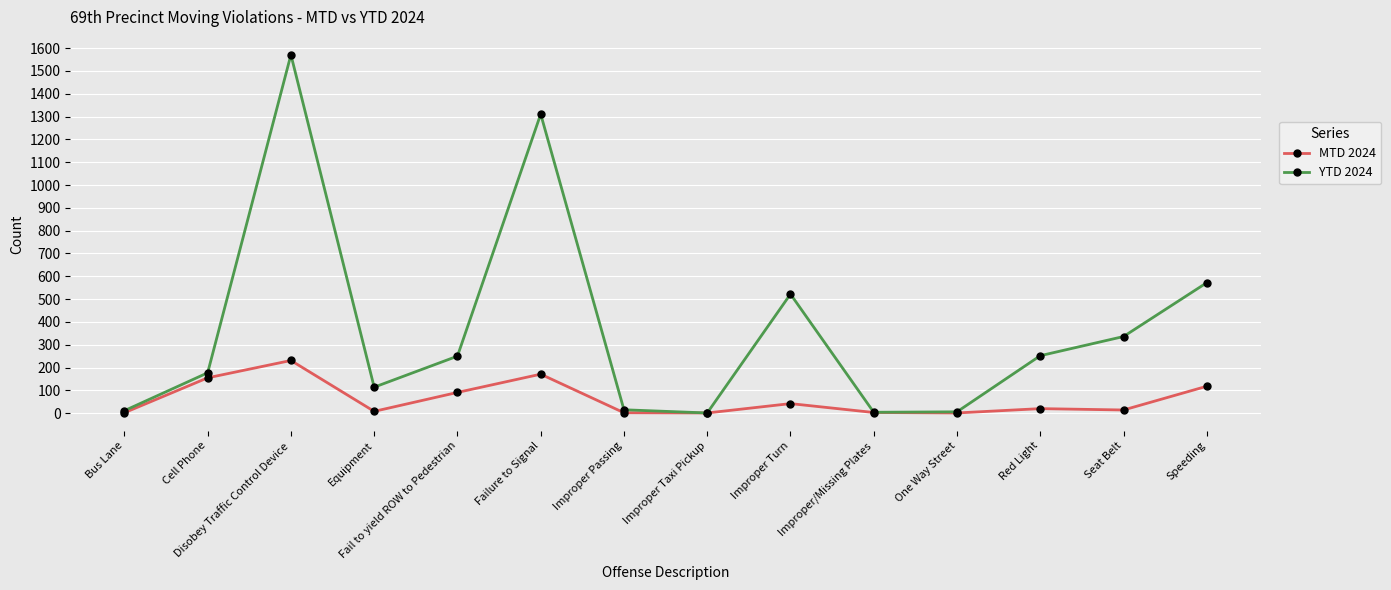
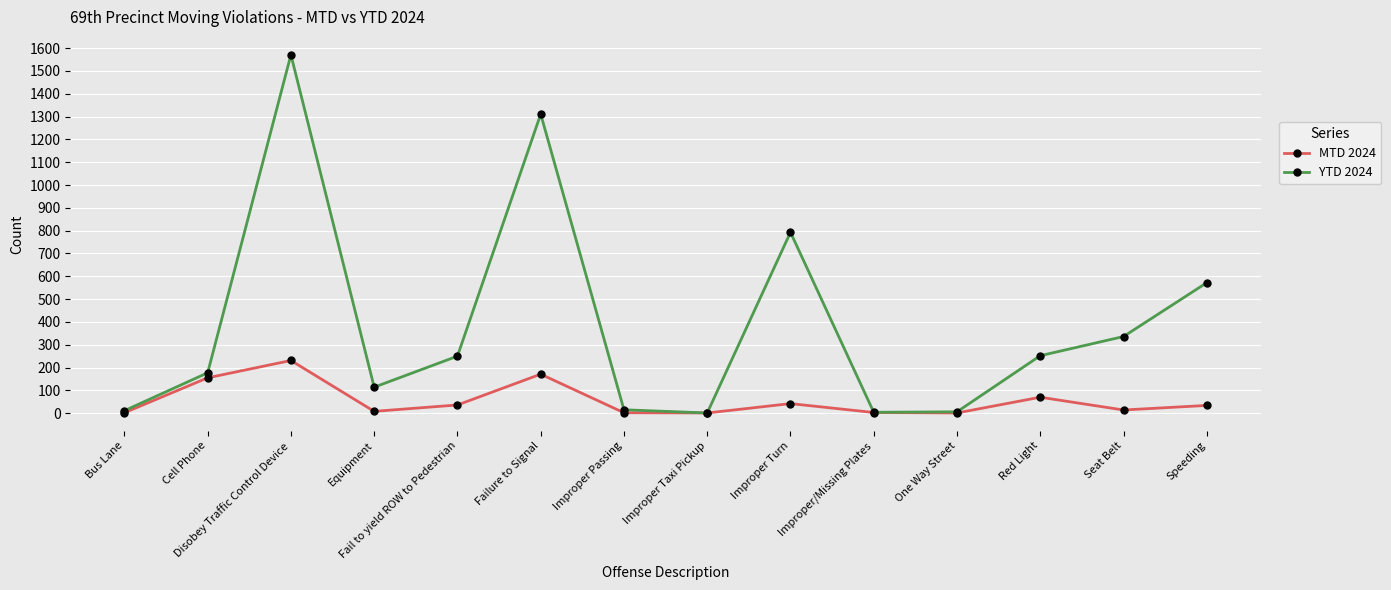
  {
    "MTD 2024": {
      "Cell Phone": 160,
      "Disobey Traffic Control Device": 230,
      "Equipment": 10,
-     "Fail to yield ROW to Pedestrian": 90,
+     "Fail to yield ROW to Pedestrian": 40,
      "Failure to Signal": 170,
      "Improper Passing": 0,
      "Improper Turn": 40,
-     "Red Light": 20,
+     "Red Light": 70,
      "Seat Belt": 10,
-     "Speeding": 120
+     "Speeding": 30
    },
    "YTD 2024": {
      "Cell Phone": 180,
      "Disobey Traffic Control Device": 1570,
      "Equipment": 110,
      "Fail to yield ROW to Pedestrian": 250,
      "Failure to Signal": 1310,
      "Improper Passing": 20,
-     "Improper Turn": 520,
+     "Improper Turn": 790,
      "Red Light": 250,
      "Seat Belt": 340,
      "Speeding": 570
    }
  }
